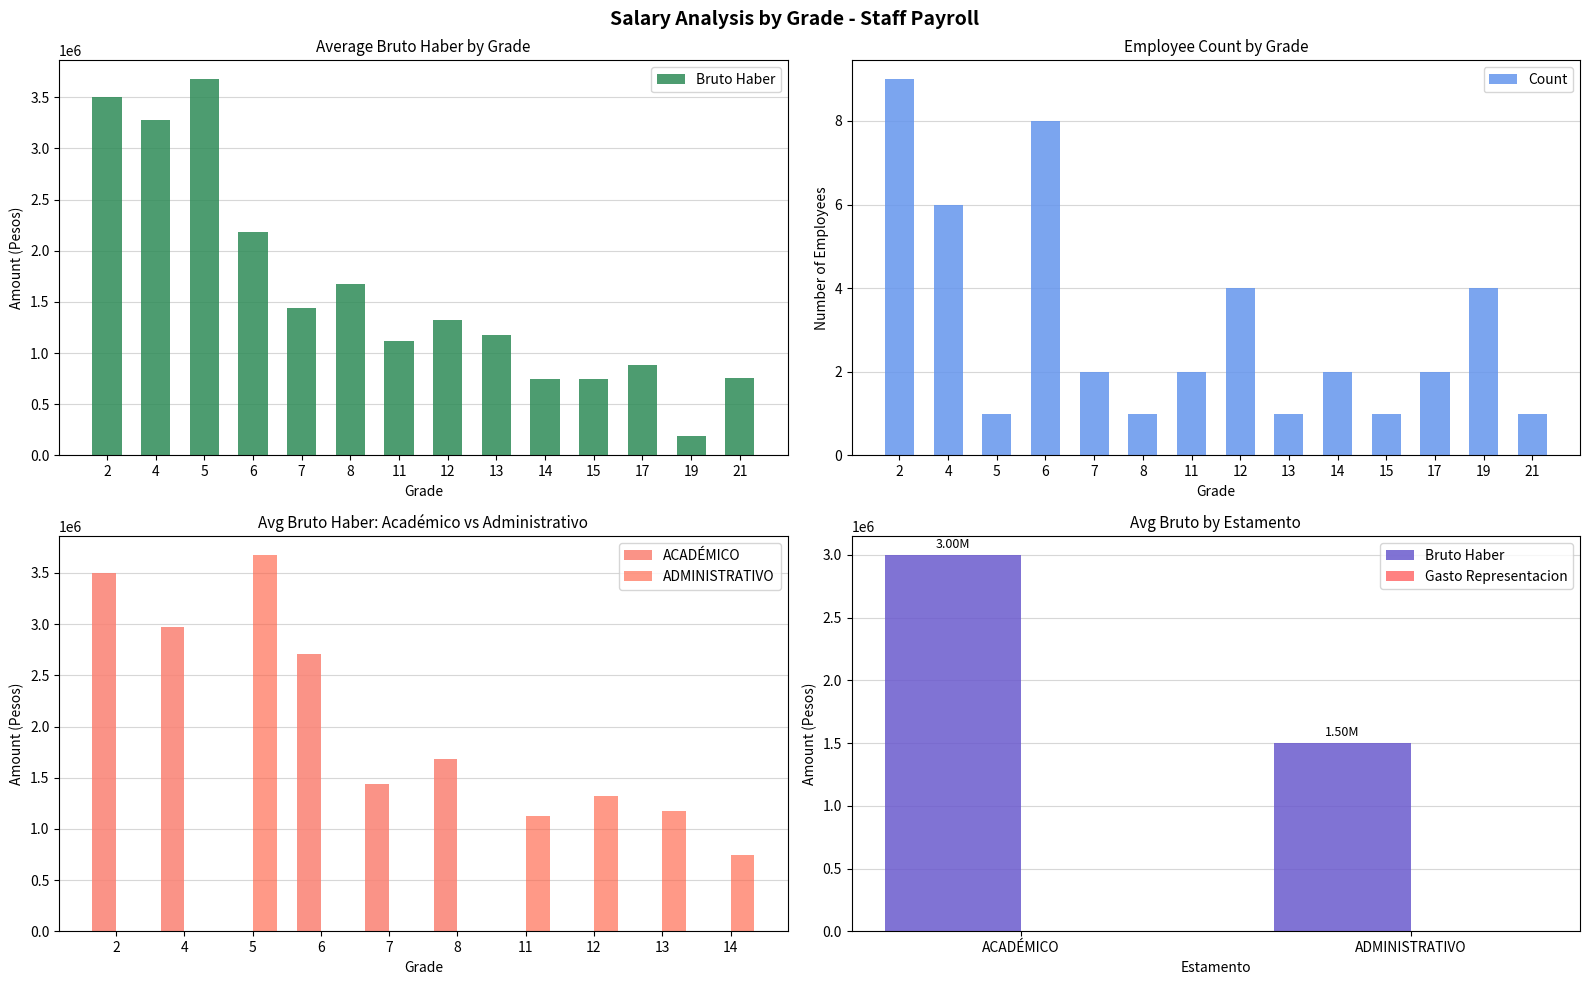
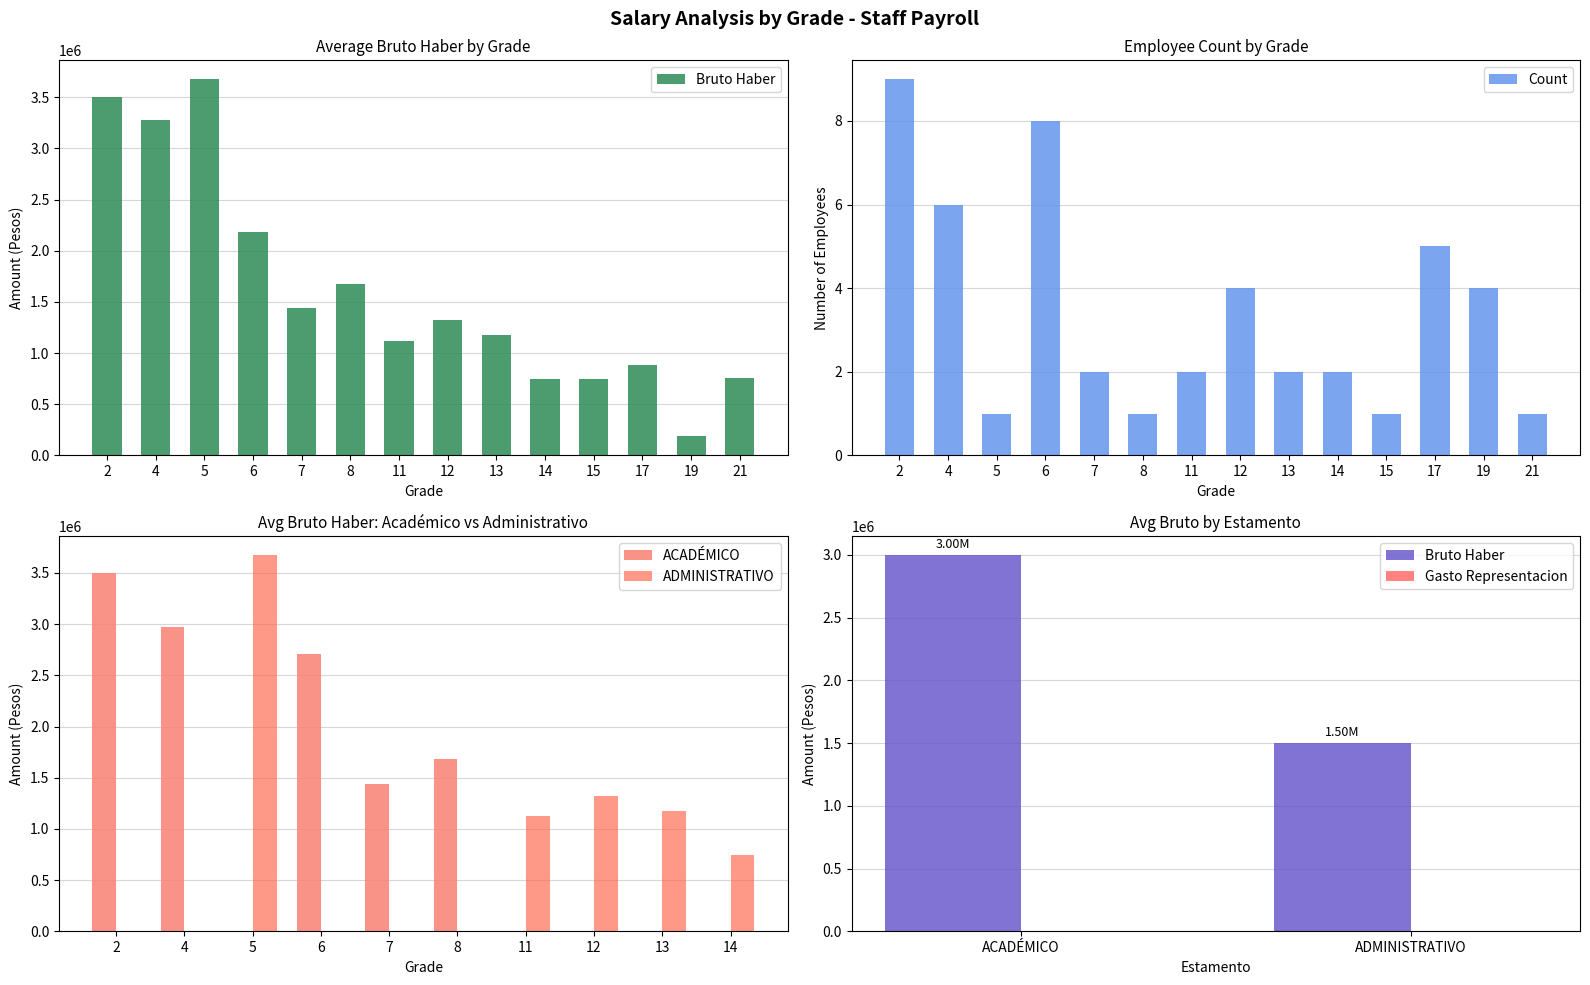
  {
    "Average Bruto Haber by Grade": {
      "2": "3500000",
      "4": "3280000",
      "5": "3680000",
      "6": "2190000",
      "7": "1440000",
      "8": "1680000",
      "11": "1120000",
      "12": "1320000",
      "13": "1170000",
      "14": "750000",
      "15": "740000",
      "17": "880000",
      "19": "190000",
      "21": "760000"
    },
    "Employee Count by Grade": {
      "2": "9",
      "4": "6",
      "5": "1",
      "6": "8",
      "7": "2",
      "8": "1",
      "11": "2",
      "12": "4",
-     "13": "1",
+     "13": "2",
      "14": "2",
      "15": "1",
-     "17": "2",
+     "17": "5",
      "19": "4",
      "21": "1"
    },
    "Avg Bruto by Estamento": {
      "Bruto Haber": {
        "ACADÉMICO": "3.00M",
        "ADMINISTRATIVO": "1.50M"
      },
      "Gasto Representacion": {
        "ACADÉMICO": "0",
        "ADMINISTRATIVO": "0"
      }
    }
  }
